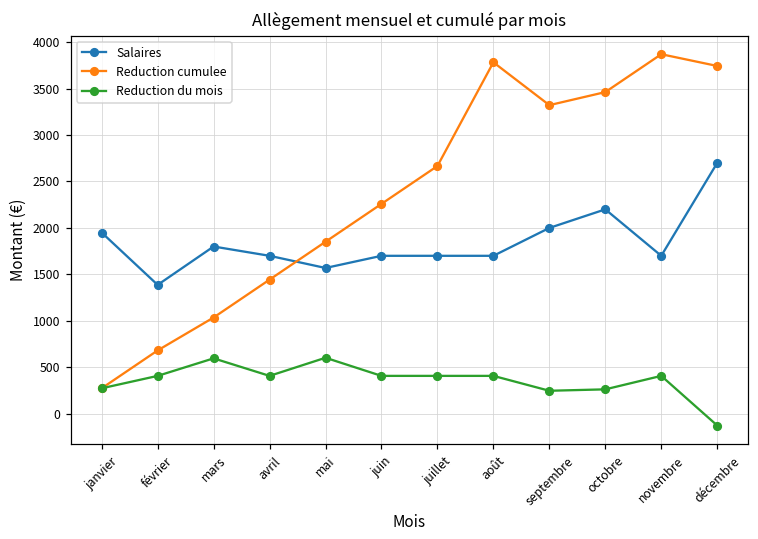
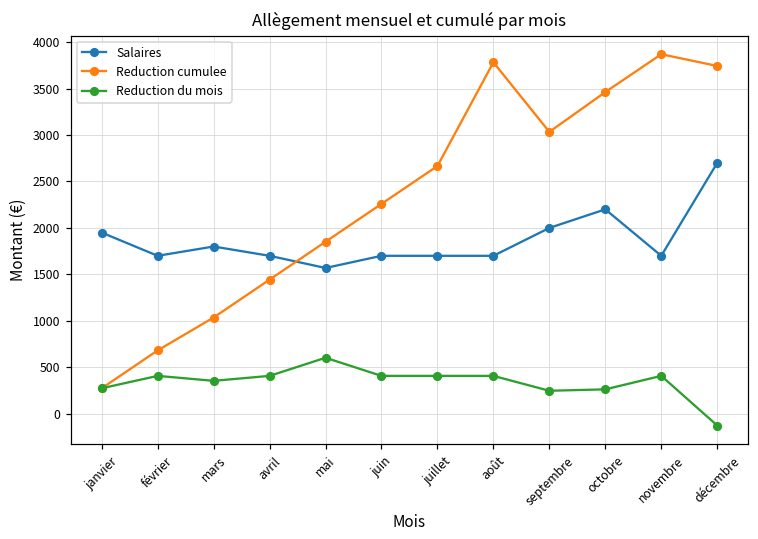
  {
    "Salaires": {
      "janvier": 2000,
-     "février": 1400,
+     "février": 1700,
      "mars": 1800,
      "avril": 1700,
      "mai": 1600,
      "juin": 1700,
      "juillet": 1700,
      "août": 1700,
      "septembre": 2000,
      "octobre": 2200,
      "novembre": 1700,
      "décembre": 2700
    },
    "Reduction cumulee": {
      "février": 700,
      "mars": 1000,
      "avril": 1400,
      "mai": 1900,
      "juin": 2300,
      "juillet": 2700,
      "août": 3800,
-     "septembre": 3300,
+     "septembre": 3000,
      "octobre": 3500,
      "novembre": 3900,
      "décembre": 3700
    },
    "Reduction du mois": {
      "février": 400,
-     "mars": 600,
+     "mars": 400,
      "avril": 400,
      "mai": 600,
      "juin": 400,
      "juillet": 400,
      "août": 400,
      "septembre": 200,
      "octobre": 300,
      "novembre": 400,
      "décembre": -100
    }
  }
